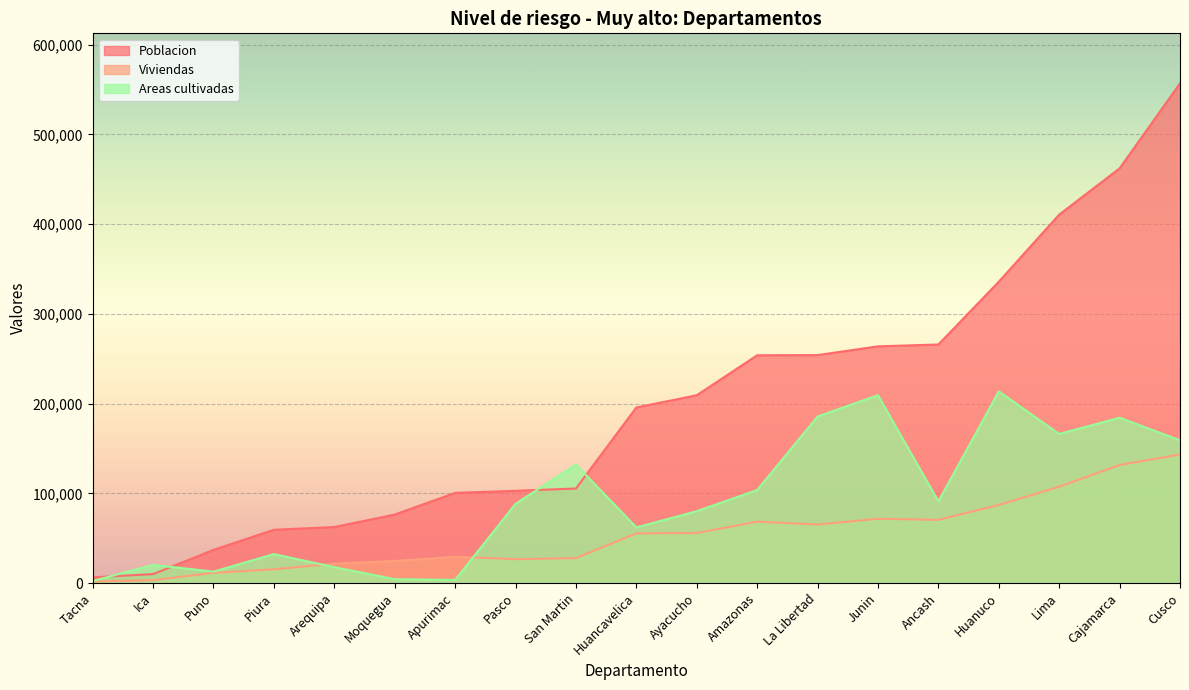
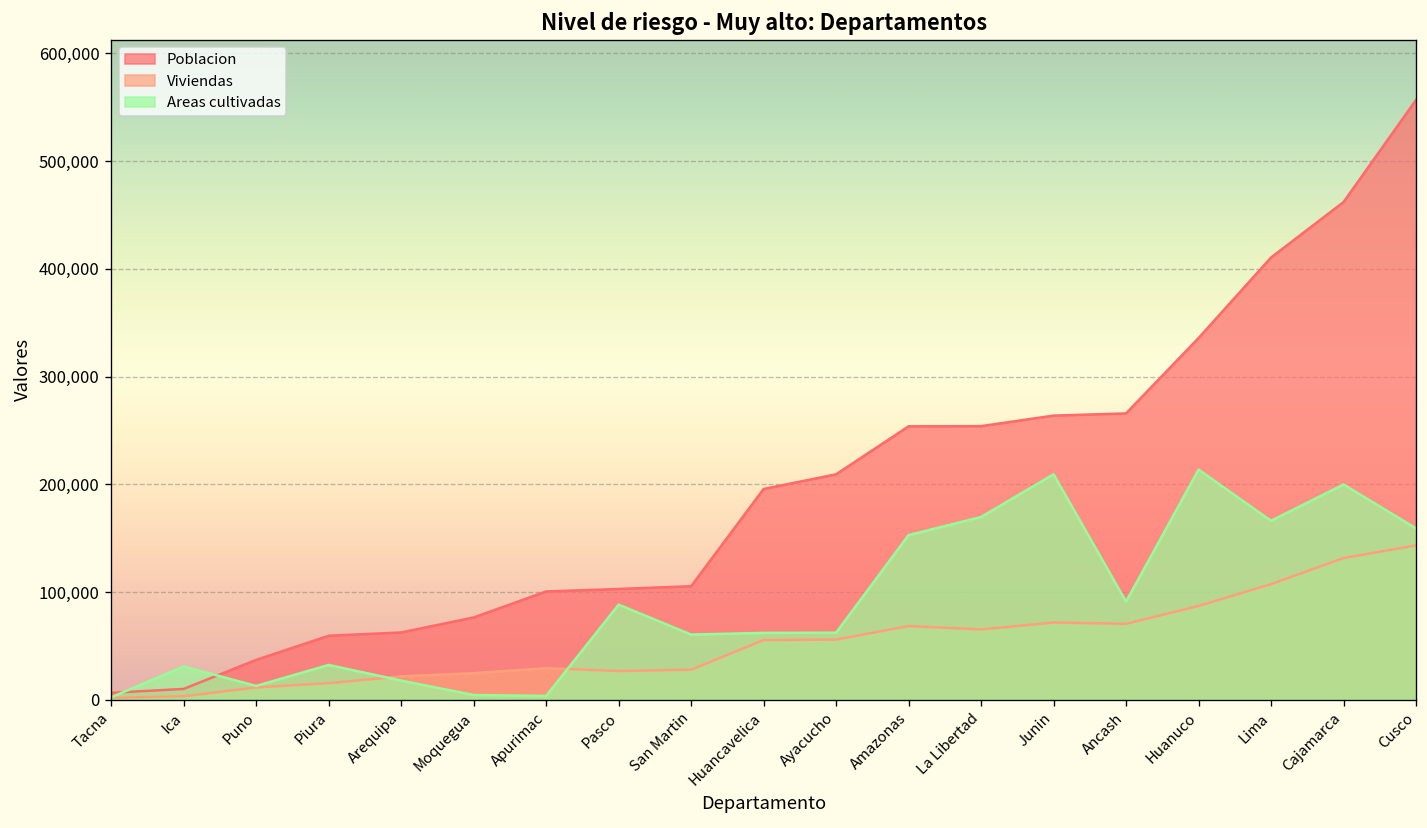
  {
    "Areas cultivadas": {
-     "Ica": "20,000",
+     "Ica": "30,000",
      "Piura": "30,000",
      "Arequipa": "20,000",
      "Moquegua": "0",
      "Apurimac": "0",
      "Pasco": "90,000",
-     "San Martin": "130,000",
+     "San Martin": "60,000",
      "Huancavelica": "60,000",
-     "Ayacucho": "80,000",
-     "Amazonas": "100,000",
-     "La Libertad": "190,000",
+     "Ayacucho": "60,000",
+     "Amazonas": "150,000",
+     "La Libertad": "170,000",
      "Junin": "210,000",
      "Ancash": "90,000",
      "Huanuco": "210,000",
      "Lima": "170,000",
-     "Cajamarca": "180,000",
+     "Cajamarca": "200,000",
      "Cusco": "160,000"
    }
  }
